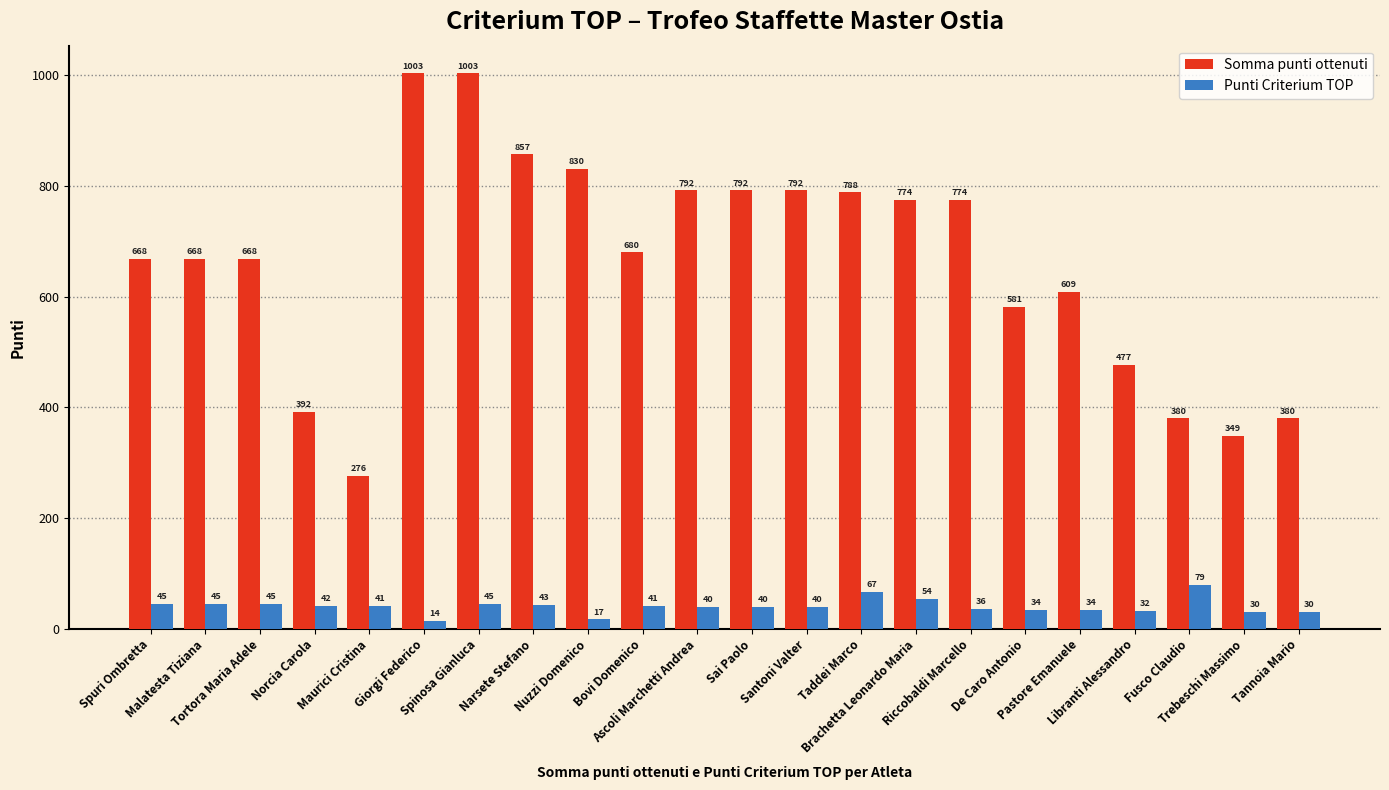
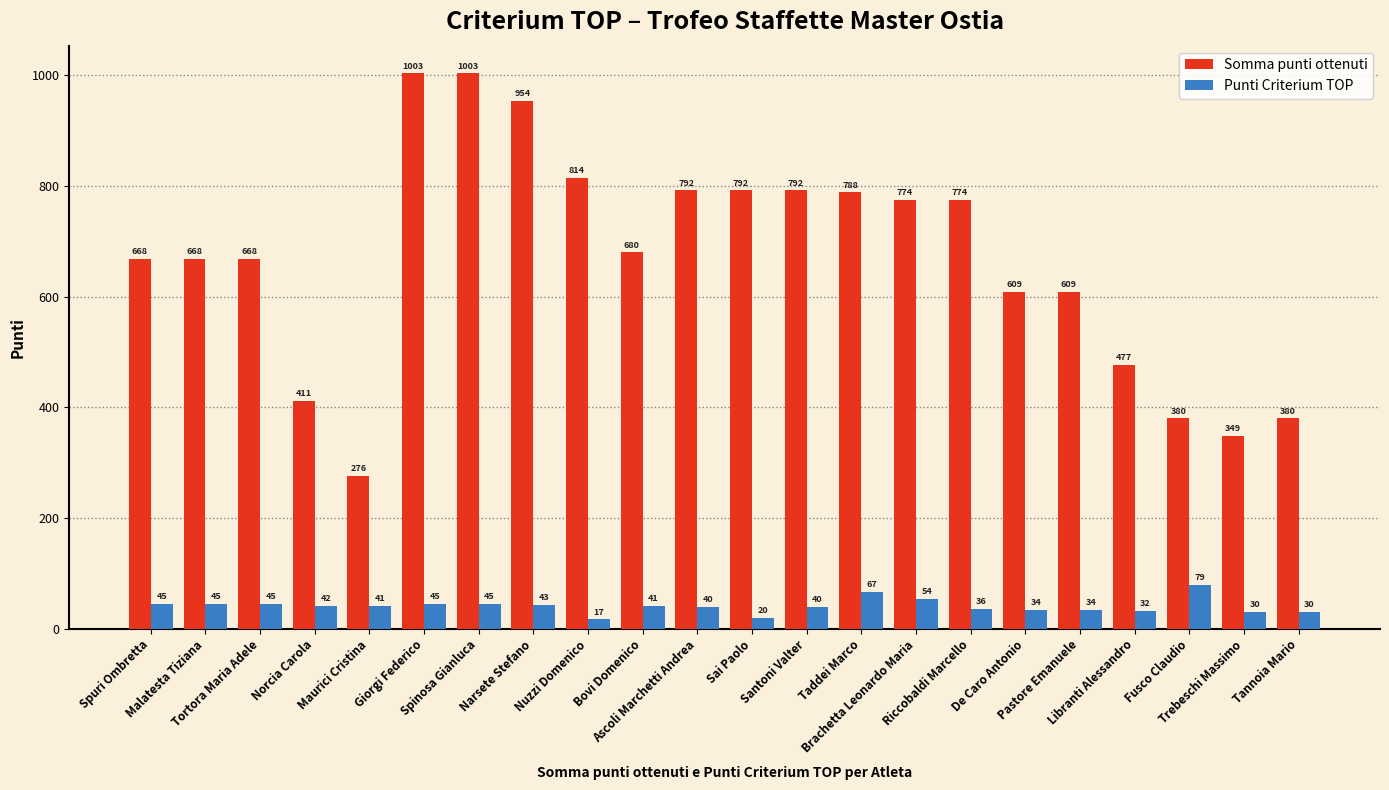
  {
    "Somma punti ottenuti": {
      "Spuri Ombretta": 668,
      "Malatesta Tiziana": 668,
      "Tortora Maria Adele": 668,
-     "Norcia Carola": 392,
+     "Norcia Carola": 411,
      "Maurici Cristina": 276,
      "Giorgi Federico": 1003,
      "Spinosa Gianluca": 1003,
-     "Narsete Stefano": 857,
-     "Nuzzi Domenico": 830,
+     "Narsete Stefano": 954,
+     "Nuzzi Domenico": 814,
      "Bovi Domenico": 680,
      "Ascoli Marchetti Andrea": 792,
      "Sai Paolo": 792,
      "Santoni Valter": 792,
      "Taddei Marco": 788,
      "Brachetta Leonardo Maria": 774,
      "Riccobaldi Marcello": 774,
-     "De Caro Antonio": 581,
+     "De Caro Antonio": 609,
      "Pastore Emanuele": 609,
      "Libranti Alessandro": 477,
      "Fusco Claudio": 380,
      "Trebeschi Massimo": 349,
      "Tannoia Mario": 380
    },
    "Punti Criterium TOP": {
      "Spuri Ombretta": 45,
      "Malatesta Tiziana": 45,
      "Tortora Maria Adele": 45,
      "Norcia Carola": 42,
      "Maurici Cristina": 41,
-     "Giorgi Federico": 14,
+     "Giorgi Federico": 45,
      "Spinosa Gianluca": 45,
      "Narsete Stefano": 43,
      "Nuzzi Domenico": 17,
      "Bovi Domenico": 41,
      "Ascoli Marchetti Andrea": 40,
-     "Sai Paolo": 40,
+     "Sai Paolo": 20,
      "Santoni Valter": 40,
      "Taddei Marco": 67,
      "Brachetta Leonardo Maria": 54,
      "Riccobaldi Marcello": 36,
      "De Caro Antonio": 34,
      "Pastore Emanuele": 34,
      "Libranti Alessandro": 32,
      "Fusco Claudio": 79,
      "Trebeschi Massimo": 30,
      "Tannoia Mario": 30
    }
  }
